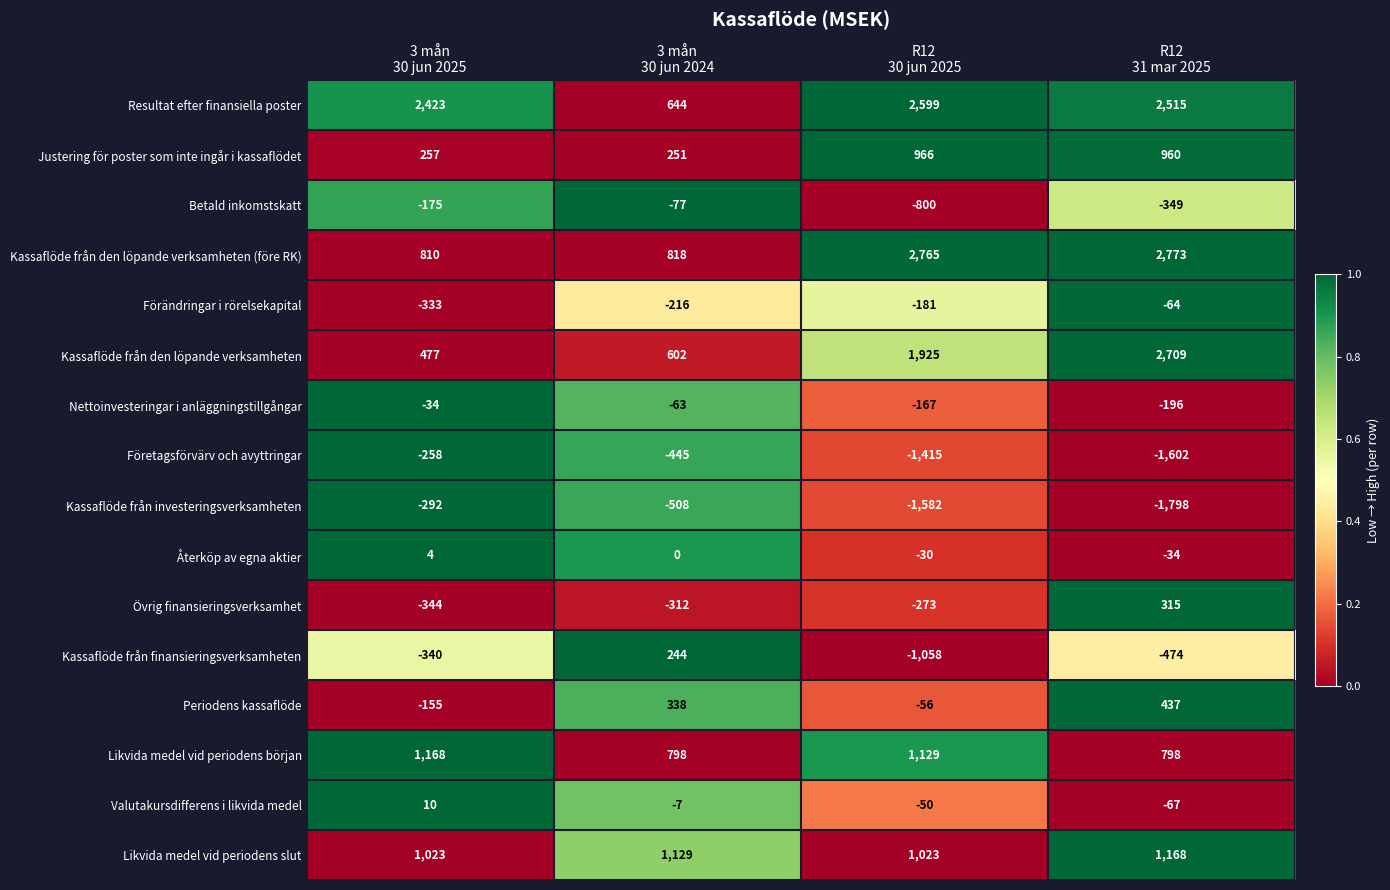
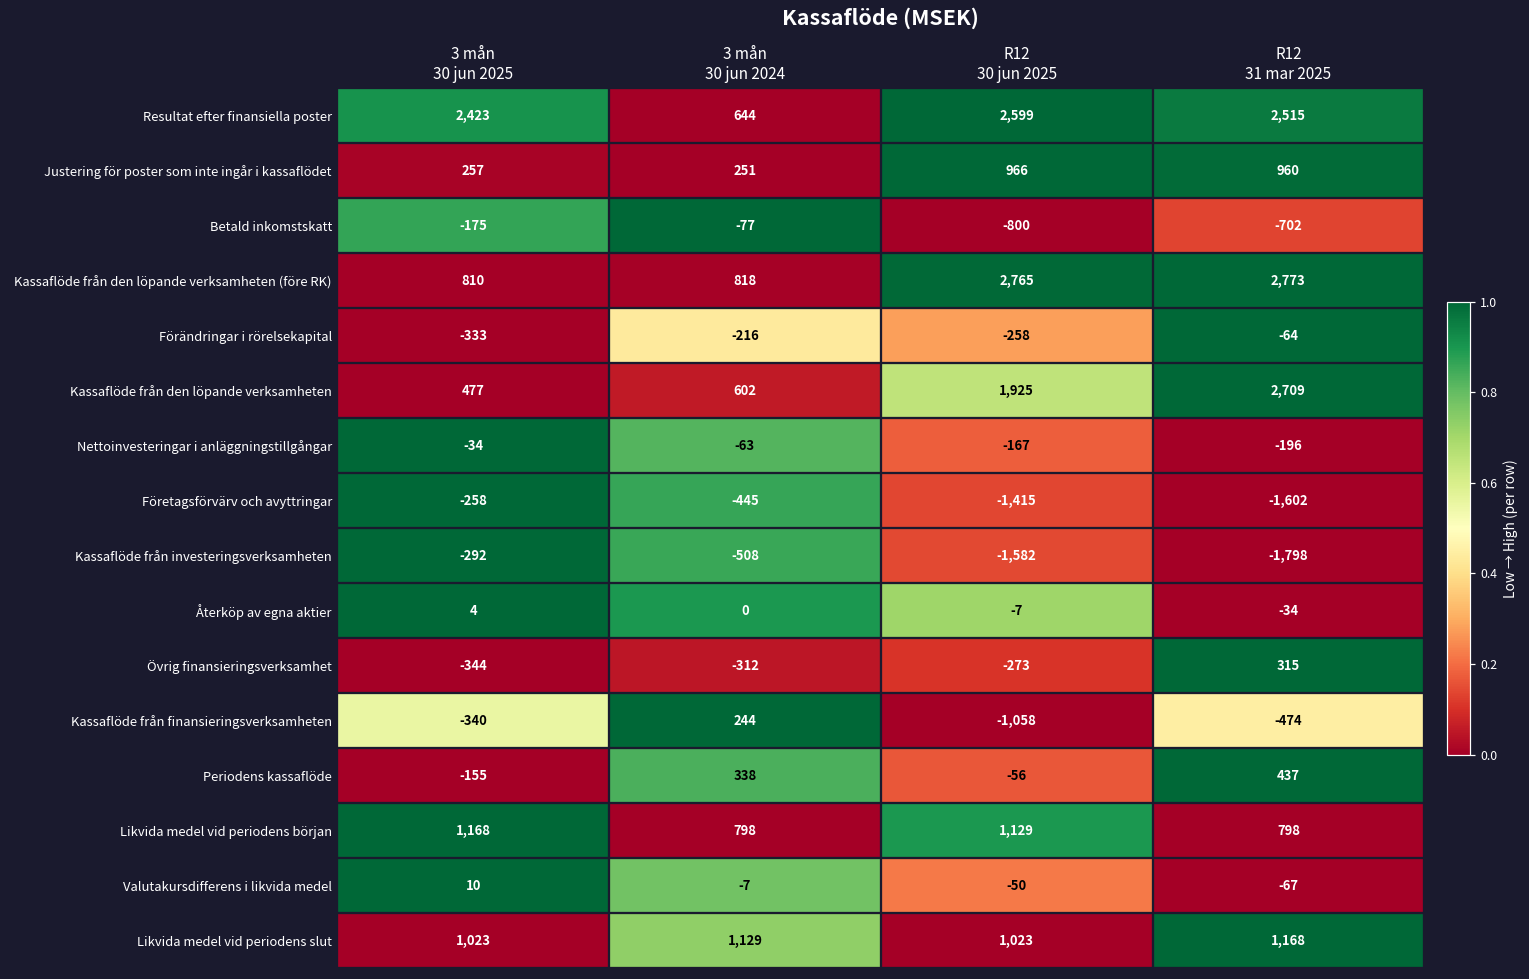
  {
    "Resultat efter finansiella poster": {
      "3 mån 30 jun 2025": "2,423",
      "3 mån 30 jun 2024": "644",
      "R12 30 jun 2025": "2,599",
      "R12 31 mar 2025": "2,515"
    },
    "Justering för poster som inte ingår i kassaflödet": {
      "3 mån 30 jun 2025": "257",
      "3 mån 30 jun 2024": "251",
      "R12 30 jun 2025": "966",
      "R12 31 mar 2025": "960"
    },
    "Betald inkomstskatt": {
      "3 mån 30 jun 2025": "-175",
      "3 mån 30 jun 2024": "-77",
      "R12 30 jun 2025": "-800",
-     "R12 31 mar 2025": "-349"
+     "R12 31 mar 2025": "-702"
    },
    "Kassaflöde från den löpande verksamheten (före RK)": {
      "3 mån 30 jun 2025": "810",
      "3 mån 30 jun 2024": "818",
      "R12 30 jun 2025": "2,765",
      "R12 31 mar 2025": "2,773"
    },
    "Förändringar i rörelsekapital": {
      "3 mån 30 jun 2025": "-333",
      "3 mån 30 jun 2024": "-216",
-     "R12 30 jun 2025": "-181",
+     "R12 30 jun 2025": "-258",
      "R12 31 mar 2025": "-64"
    },
    "Kassaflöde från den löpande verksamheten": {
      "3 mån 30 jun 2025": "477",
      "3 mån 30 jun 2024": "602",
      "R12 30 jun 2025": "1,925",
      "R12 31 mar 2025": "2,709"
    },
    "Nettoinvesteringar i anläggningstillgångar": {
      "3 mån 30 jun 2025": "-34",
      "3 mån 30 jun 2024": "-63",
      "R12 30 jun 2025": "-167",
      "R12 31 mar 2025": "-196"
    },
    "Företagsförvärv och avyttringar": {
      "3 mån 30 jun 2025": "-258",
      "3 mån 30 jun 2024": "-445",
      "R12 30 jun 2025": "-1,415",
      "R12 31 mar 2025": "-1,602"
    },
    "Kassaflöde från investeringsverksamheten": {
      "3 mån 30 jun 2025": "-292",
      "3 mån 30 jun 2024": "-508",
      "R12 30 jun 2025": "-1,582",
      "R12 31 mar 2025": "-1,798"
    },
    "Återköp av egna aktier": {
      "3 mån 30 jun 2025": "4",
      "3 mån 30 jun 2024": "0",
-     "R12 30 jun 2025": "-30",
+     "R12 30 jun 2025": "-7",
      "R12 31 mar 2025": "-34"
    },
    "Övrig finansieringsverksamhet": {
      "3 mån 30 jun 2025": "-344",
      "3 mån 30 jun 2024": "-312",
      "R12 30 jun 2025": "-273",
      "R12 31 mar 2025": "315"
    },
    "Kassaflöde från finansieringsverksamheten": {
      "3 mån 30 jun 2025": "-340",
      "3 mån 30 jun 2024": "244",
      "R12 30 jun 2025": "-1,058",
      "R12 31 mar 2025": "-474"
    },
    "Periodens kassaflöde": {
      "3 mån 30 jun 2025": "-155",
      "3 mån 30 jun 2024": "338",
      "R12 30 jun 2025": "-56",
      "R12 31 mar 2025": "437"
    },
    "Likvida medel vid periodens början": {
      "3 mån 30 jun 2025": "1,168",
      "3 mån 30 jun 2024": "798",
      "R12 30 jun 2025": "1,129",
      "R12 31 mar 2025": "798"
    },
    "Valutakursdifferens i likvida medel": {
      "3 mån 30 jun 2025": "10",
      "3 mån 30 jun 2024": "-7",
      "R12 30 jun 2025": "-50",
      "R12 31 mar 2025": "-67"
    },
    "Likvida medel vid periodens slut": {
      "3 mån 30 jun 2025": "1,023",
      "3 mån 30 jun 2024": "1,129",
      "R12 30 jun 2025": "1,023",
      "R12 31 mar 2025": "1,168"
    }
  }
